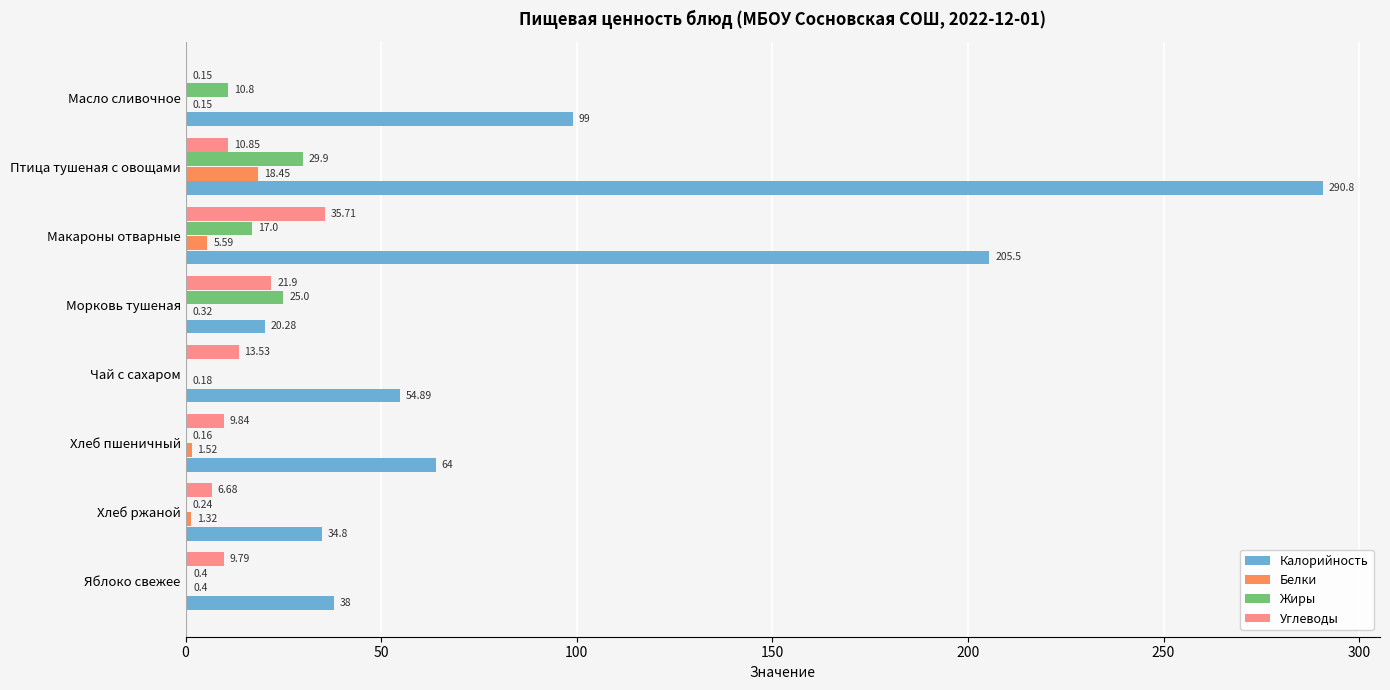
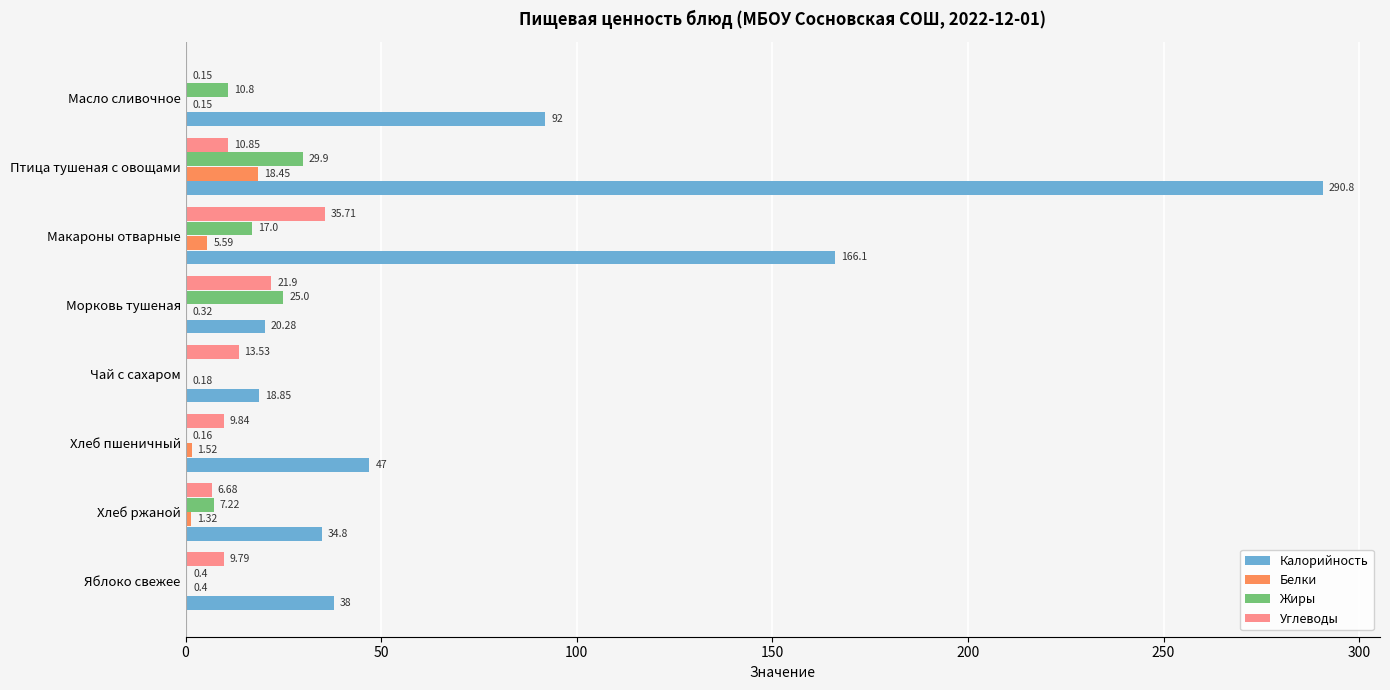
  {
    "Калорийность": {
-     "Масло сливочное": 99,
+     "Масло сливочное": 92,
      "Птица тушеная с овощами": 290.8,
-     "Макароны отварные": 205.5,
+     "Макароны отварные": 166.1,
      "Морковь тушеная": 20.28,
-     "Чай с сахаром": 54.89,
-     "Хлеб пшеничный": 64,
+     "Чай с сахаром": 18.85,
+     "Хлеб пшеничный": 47,
      "Хлеб ржаной": 34.8,
      "Яблоко свежее": 38
    },
    "Жиры": {
      "Масло сливочное": 10.8,
      "Птица тушеная с овощами": 29.9,
      "Макароны отварные": 17.0,
      "Морковь тушеная": 25.0,
      "Хлеб пшеничный": 0.16,
-     "Хлеб ржаной": 0.24,
+     "Хлеб ржаной": 7.22,
      "Яблоко свежее": 0.4
    }
  }
